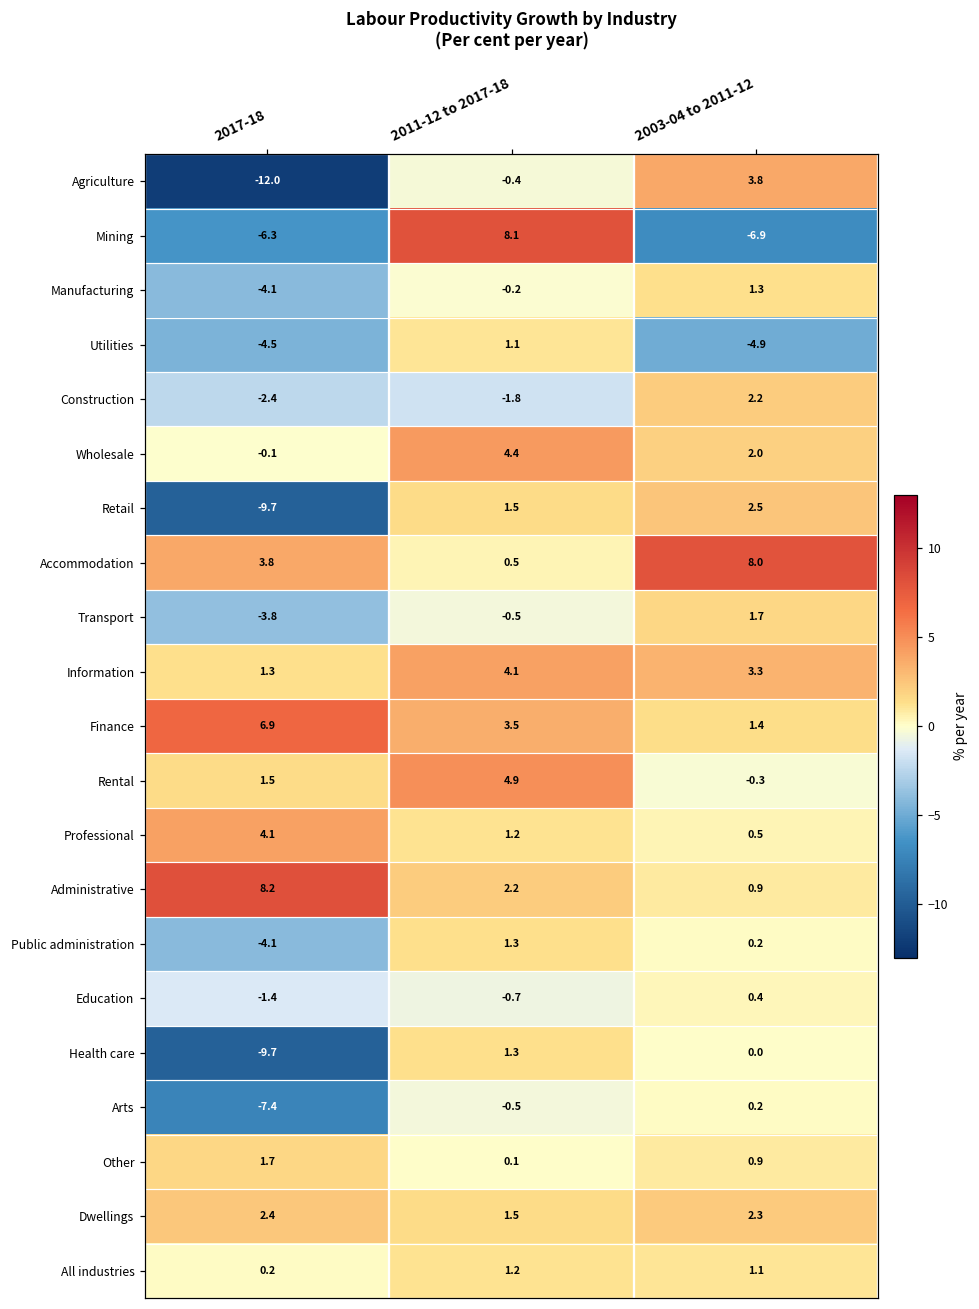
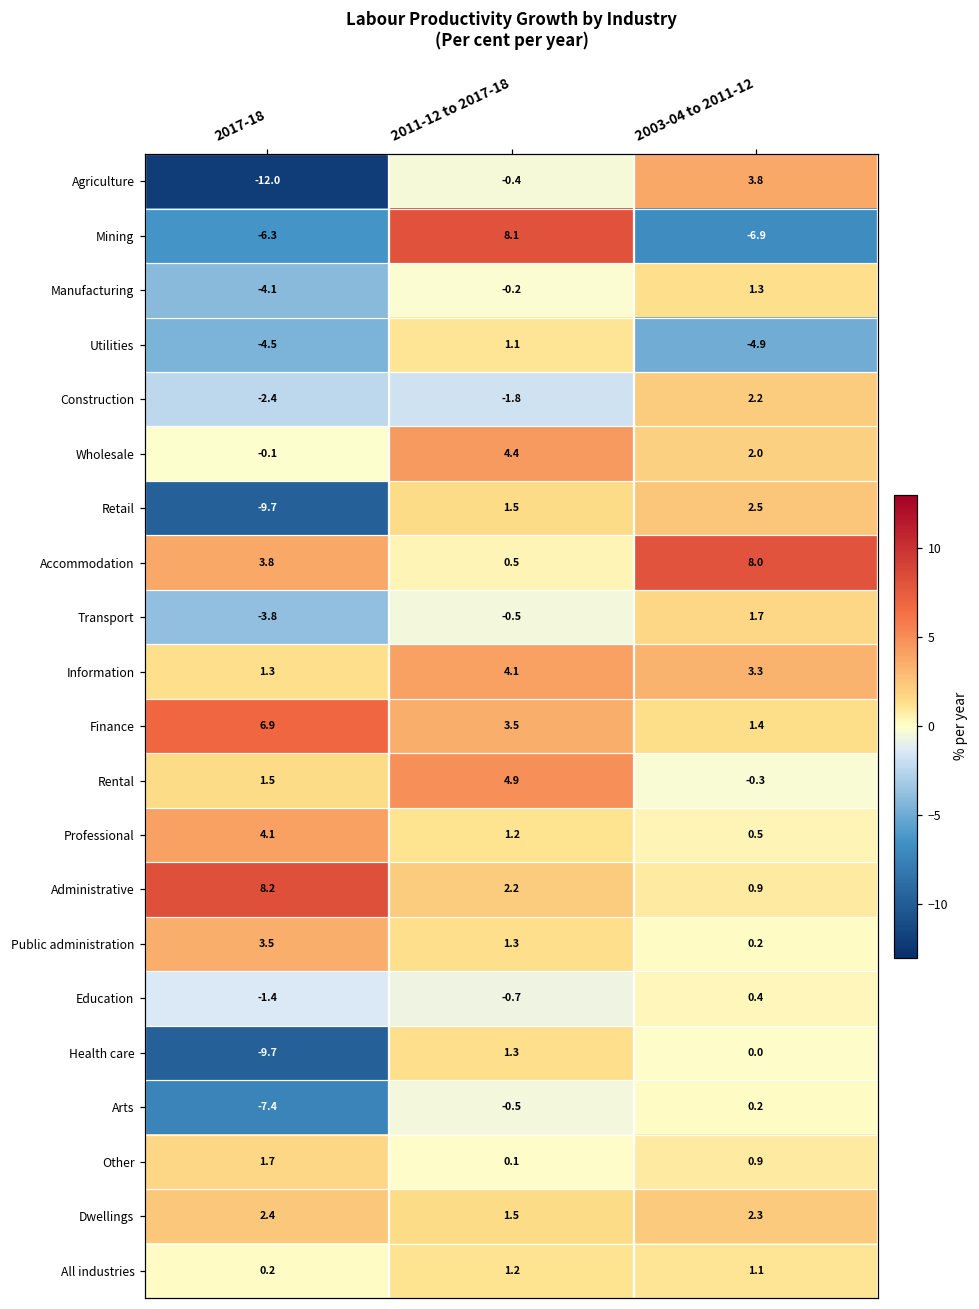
  {
    "Agriculture": {
      "2017-18": -12.0,
      "2011-12 to 2017-18": -0.4,
      "2003-04 to 2011-12": 3.8
    },
    "Mining": {
      "2017-18": -6.3,
      "2011-12 to 2017-18": 8.1,
      "2003-04 to 2011-12": -6.9
    },
    "Manufacturing": {
      "2017-18": -4.1,
      "2011-12 to 2017-18": -0.2,
      "2003-04 to 2011-12": 1.3
    },
    "Utilities": {
      "2017-18": -4.5,
      "2011-12 to 2017-18": 1.1,
      "2003-04 to 2011-12": -4.9
    },
    "Construction": {
      "2017-18": -2.4,
      "2011-12 to 2017-18": -1.8,
      "2003-04 to 2011-12": 2.2
    },
    "Wholesale": {
      "2017-18": -0.1,
      "2011-12 to 2017-18": 4.4,
      "2003-04 to 2011-12": 2.0
    },
    "Retail": {
      "2017-18": -9.7,
      "2011-12 to 2017-18": 1.5,
      "2003-04 to 2011-12": 2.5
    },
    "Accommodation": {
      "2017-18": 3.8,
      "2011-12 to 2017-18": 0.5,
      "2003-04 to 2011-12": 8.0
    },
    "Transport": {
      "2017-18": -3.8,
      "2011-12 to 2017-18": -0.5,
      "2003-04 to 2011-12": 1.7
    },
    "Information": {
      "2017-18": 1.3,
      "2011-12 to 2017-18": 4.1,
      "2003-04 to 2011-12": 3.3
    },
    "Finance": {
      "2017-18": 6.9,
      "2011-12 to 2017-18": 3.5,
      "2003-04 to 2011-12": 1.4
    },
    "Rental": {
      "2017-18": 1.5,
      "2011-12 to 2017-18": 4.9,
      "2003-04 to 2011-12": -0.3
    },
    "Professional": {
      "2017-18": 4.1,
      "2011-12 to 2017-18": 1.2,
      "2003-04 to 2011-12": 0.5
    },
    "Administrative": {
      "2017-18": 8.2,
      "2011-12 to 2017-18": 2.2,
      "2003-04 to 2011-12": 0.9
    },
    "Public administration": {
-     "2017-18": -4.1,
+     "2017-18": 3.5,
      "2011-12 to 2017-18": 1.3,
      "2003-04 to 2011-12": 0.2
    },
    "Education": {
      "2017-18": -1.4,
      "2011-12 to 2017-18": -0.7,
      "2003-04 to 2011-12": 0.4
    },
    "Health care": {
      "2017-18": -9.7,
      "2011-12 to 2017-18": 1.3,
      "2003-04 to 2011-12": 0.0
    },
    "Arts": {
      "2017-18": -7.4,
      "2011-12 to 2017-18": -0.5,
      "2003-04 to 2011-12": 0.2
    },
    "Other": {
      "2017-18": 1.7,
      "2011-12 to 2017-18": 0.1,
      "2003-04 to 2011-12": 0.9
    },
    "Dwellings": {
      "2017-18": 2.4,
      "2011-12 to 2017-18": 1.5,
      "2003-04 to 2011-12": 2.3
    },
    "All industries": {
      "2017-18": 0.2,
      "2011-12 to 2017-18": 1.2,
      "2003-04 to 2011-12": 1.1
    }
  }
